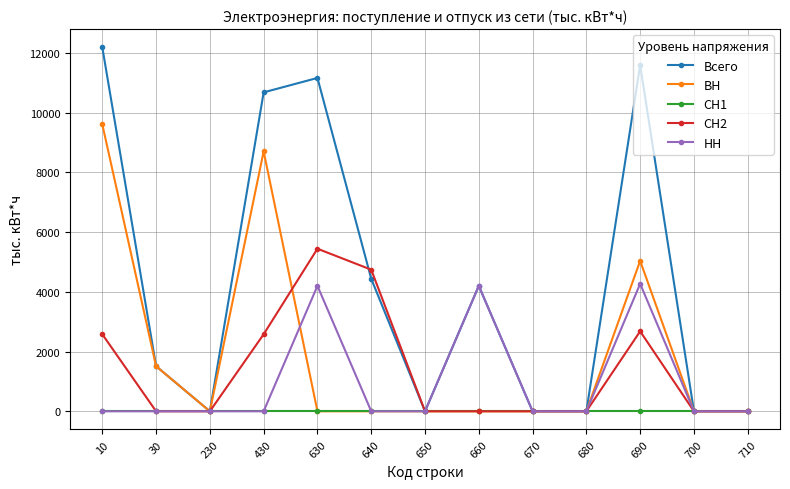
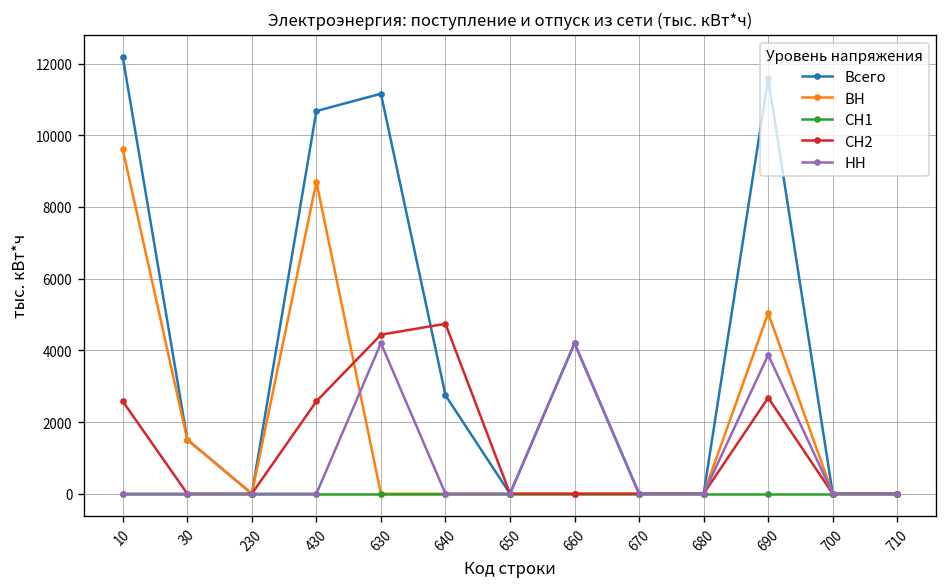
  {
    "Всего": {
      "10": 12200,
      "430": 10700,
      "630": 11200,
-     "640": 4400
+     "640": 2700
    },
    "ВН": {
      "10": 9600,
      "430": 8700,
      "690": 5000
    },
    "СН1": {
      "690": 0
    },
    "СН2": {
      "10": 2600,
      "430": 2600,
-     "630": 5400,
+     "630": 4400,
      "640": 4700,
      "690": 2700
    },
    "НН": {
      "630": 4200,
-     "690": 4300
+     "690": 3900
    }
  }
